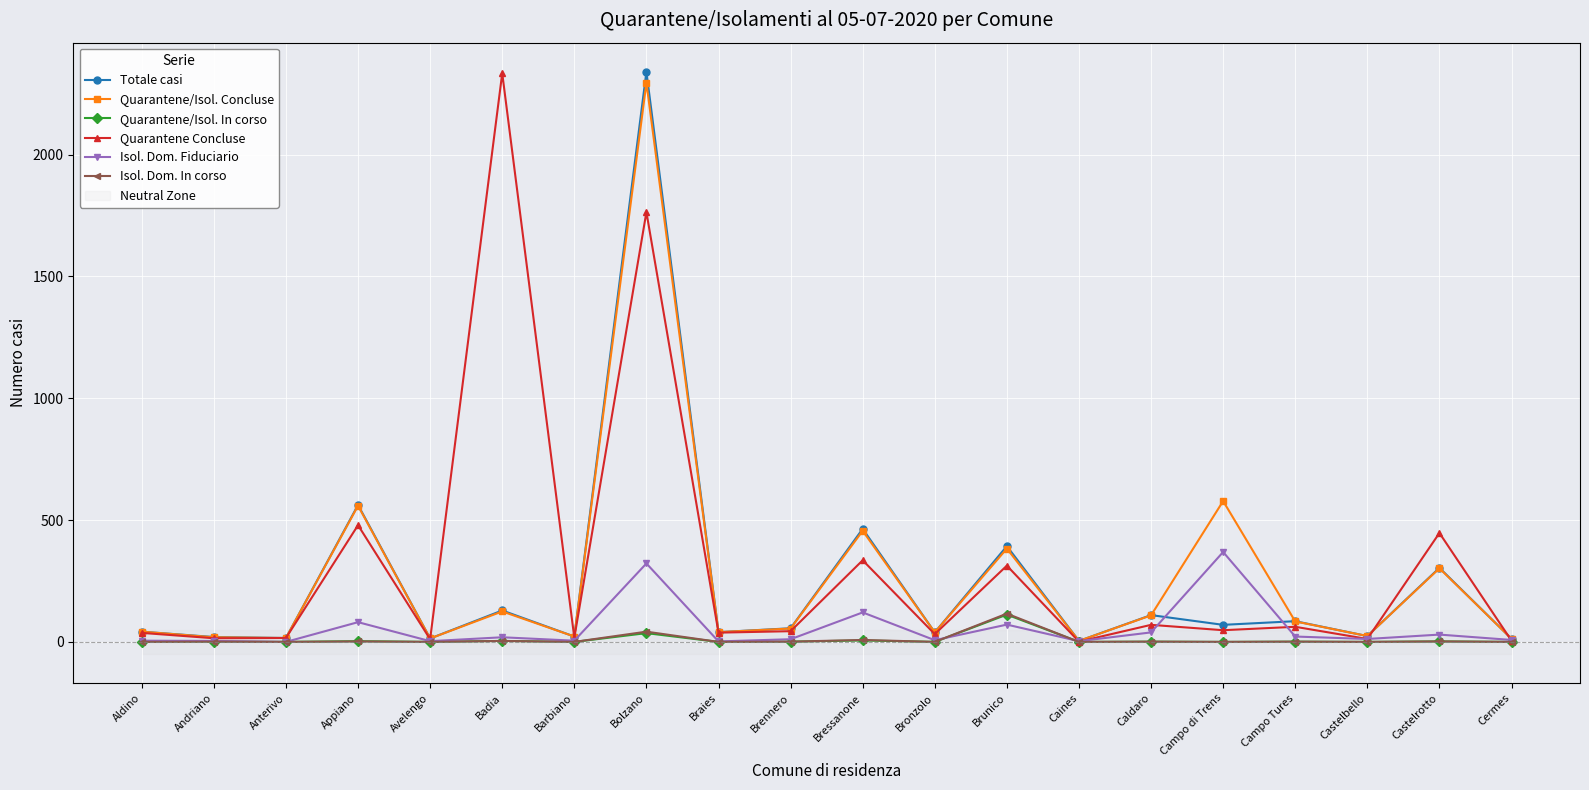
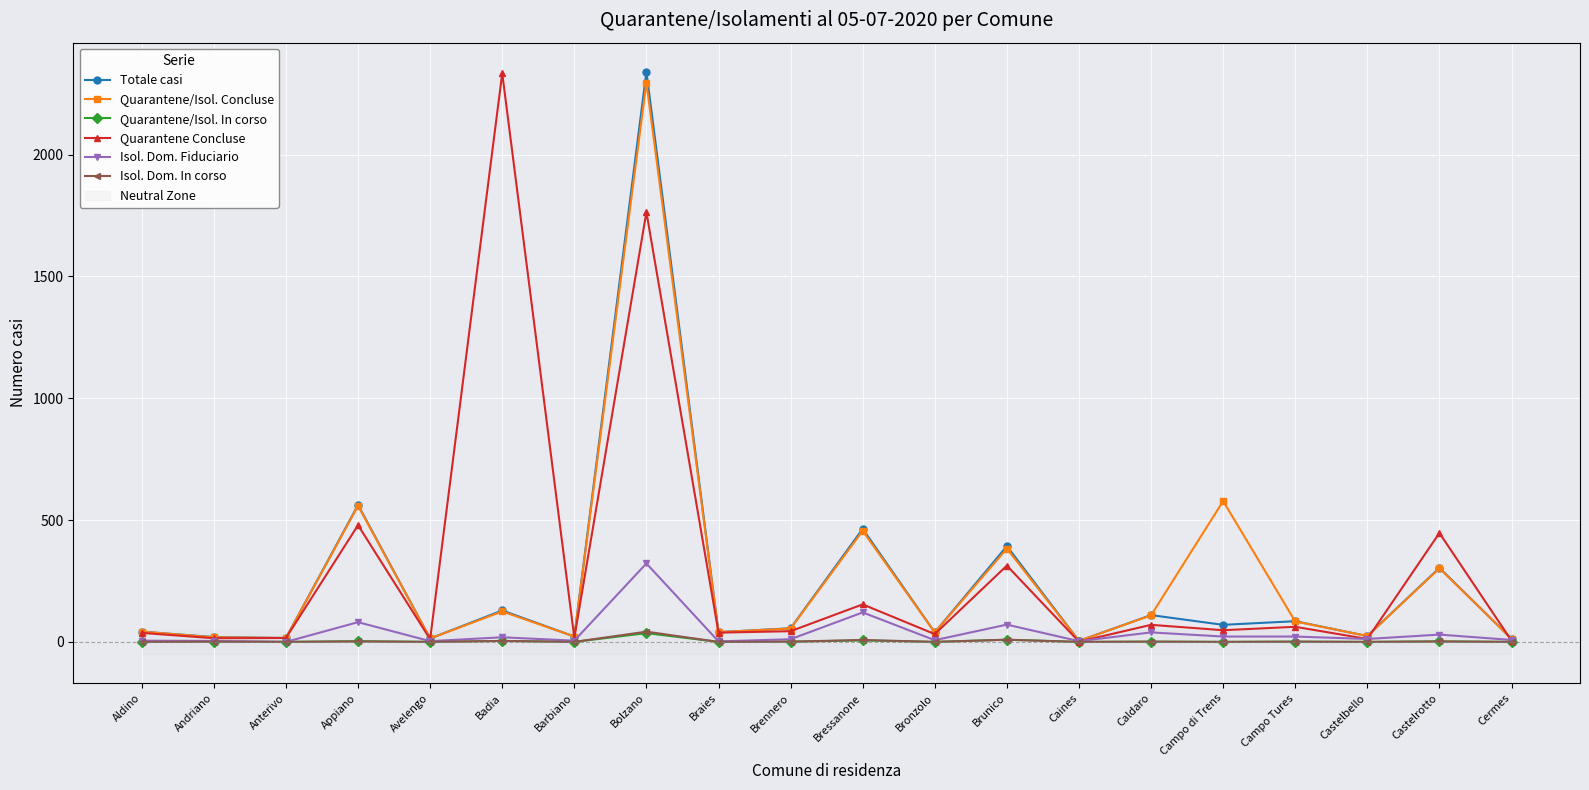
  {
    "Neutral Zone": {
      "Andriano": 50,
      "Anterivo": 50,
      "Appiano": 50,
      "Avelengo": 50,
      "Badia": 50,
      "Barbiano": 50,
      "Bressanone": 50,
      "Bronzolo": 50,
      "Brunico": 50,
      "Caines": 50,
      "Caldaro": 50,
      "Campo Tures": 50,
      "Castelbello": 50,
      "Castelrotto": 50,
      "Cermes": 50
    },
    "Totale casi": {
      "Bolzano": 2340,
      "Campo di Trens": 70
    },
    "Quarantene/Isol. Concluse": {
      "Bolzano": 2300,
      "Campo di Trens": 580
    },
    "Quarantene/Isol. In corso": {
-     "Brunico": 110
+     "Brunico": 10
    },
    "Quarantene Concluse": {
      "Appiano": 480,
      "Badia": 2330,
      "Bolzano": 1760,
-     "Bressanone": 340,
+     "Bressanone": 150,
      "Brunico": 310,
      "Caldaro": 70,
      "Campo Tures": 60,
      "Castelrotto": 450
    },
    "Isol. Dom. Fiduciario": {
      "Appiano": 80,
      "Badia": 20,
      "Bolzano": 320,
      "Bressanone": 120,
      "Brunico": 70,
      "Caldaro": 40,
-     "Campo di Trens": 370,
+     "Campo di Trens": 20,
      "Campo Tures": 20,
      "Castelrotto": 30
    },
    "Isol. Dom. In corso": {
-     "Brunico": 120
+     "Brunico": 10
    }
  }
